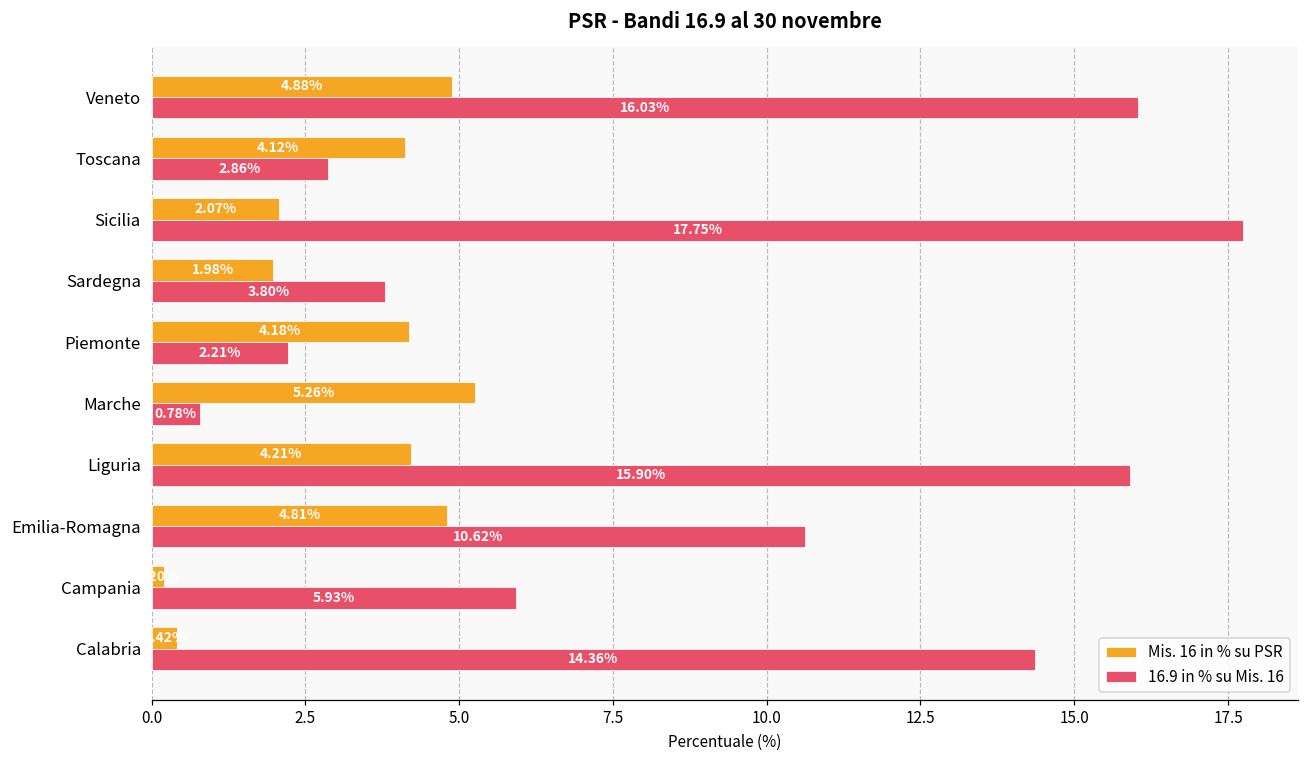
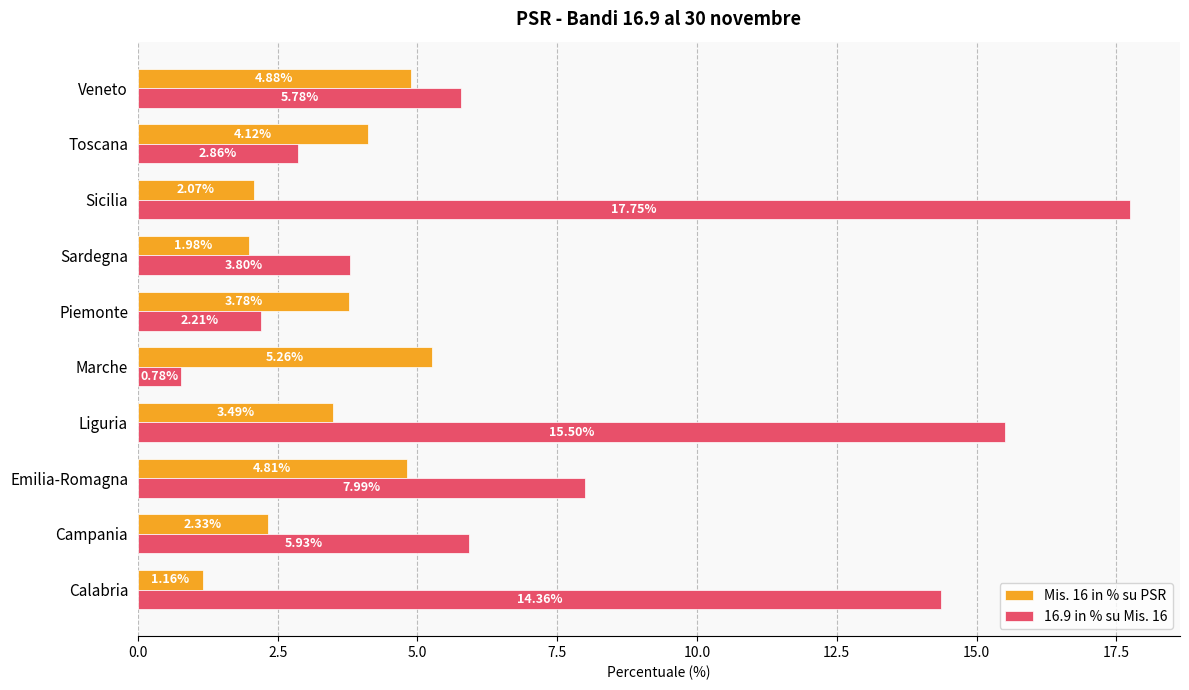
  {
    "Mis. 16 in % su PSR": {
      "Veneto": "4.88%",
      "Toscana": "4.12%",
      "Sicilia": "2.07%",
      "Sardegna": "1.98%",
-     "Piemonte": "4.18%",
+     "Piemonte": "3.78%",
      "Marche": "5.26%",
-     "Liguria": "4.21%",
+     "Liguria": "3.49%",
      "Emilia-Romagna": "4.81%",
-     "Campania": "0.2",
-     "Calabria": "0.42%"
+     "Campania": "2.3",
+     "Calabria": "1.16%"
    },
    "16.9 in % su Mis. 16": {
-     "Veneto": "16.03%",
+     "Veneto": "5.78%",
      "Toscana": "2.86%",
      "Sicilia": "17.75%",
      "Sardegna": "3.80%",
      "Piemonte": "2.21%",
      "Marche": "0.78%",
-     "Liguria": "15.90%",
-     "Emilia-Romagna": "10.62%",
+     "Liguria": "15.50%",
+     "Emilia-Romagna": "7.99%",
      "Campania": "5.93%",
      "Calabria": "14.36%"
    }
  }
